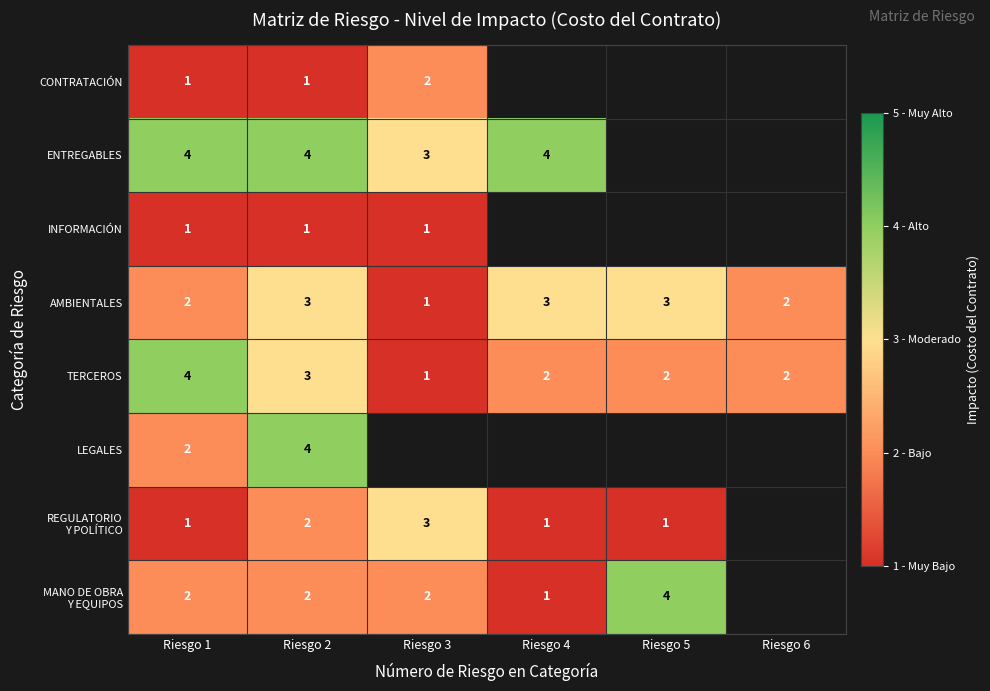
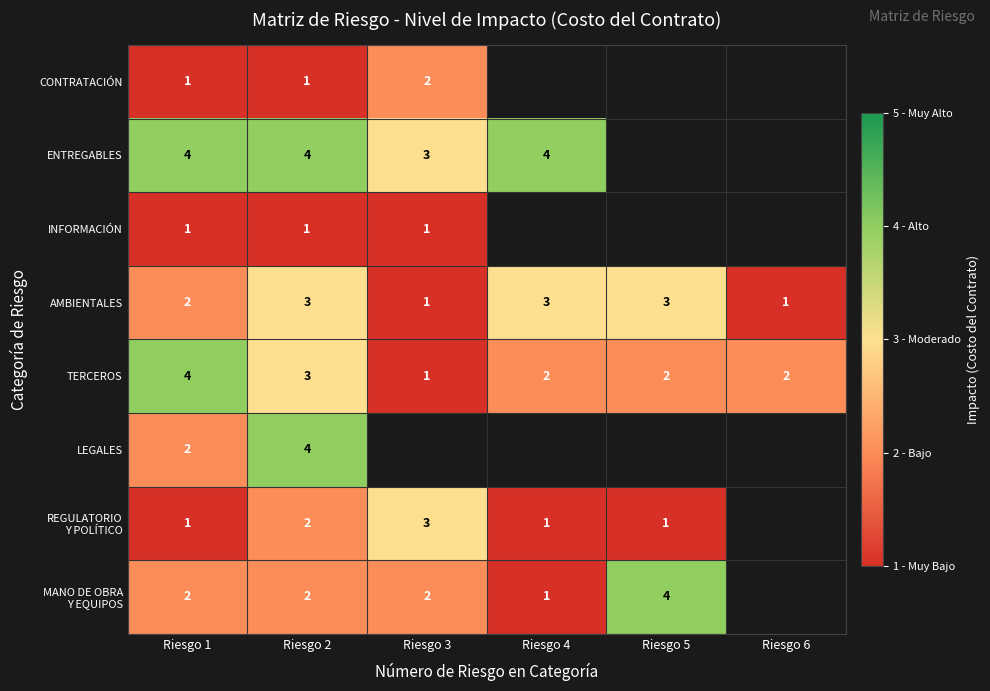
  {
    "CONTRATACIÓN": {
      "Riesgo 1": 1,
      "Riesgo 2": 1,
      "Riesgo 3": 2
    },
    "ENTREGABLES": {
      "Riesgo 1": 4,
      "Riesgo 2": 4,
      "Riesgo 3": 3,
      "Riesgo 4": 4
    },
    "INFORMACIÓN": {
      "Riesgo 1": 1,
      "Riesgo 2": 1,
      "Riesgo 3": 1
    },
    "AMBIENTALES": {
      "Riesgo 1": 2,
      "Riesgo 2": 3,
      "Riesgo 3": 1,
      "Riesgo 4": 3,
      "Riesgo 5": 3,
-     "Riesgo 6": 2
+     "Riesgo 6": 1
    },
    "TERCEROS": {
      "Riesgo 1": 4,
      "Riesgo 2": 3,
      "Riesgo 3": 1,
      "Riesgo 4": 2,
      "Riesgo 5": 2,
      "Riesgo 6": 2
    },
    "LEGALES": {
      "Riesgo 1": 2,
      "Riesgo 2": 4
    },
    "REGULATORIO Y POLÍTICO": {
      "Riesgo 1": 1,
      "Riesgo 2": 2,
      "Riesgo 3": 3,
      "Riesgo 4": 1,
      "Riesgo 5": 1
    },
    "MANO DE OBRA Y EQUIPOS": {
      "Riesgo 1": 2,
      "Riesgo 2": 2,
      "Riesgo 3": 2,
      "Riesgo 4": 1,
      "Riesgo 5": 4
    }
  }
